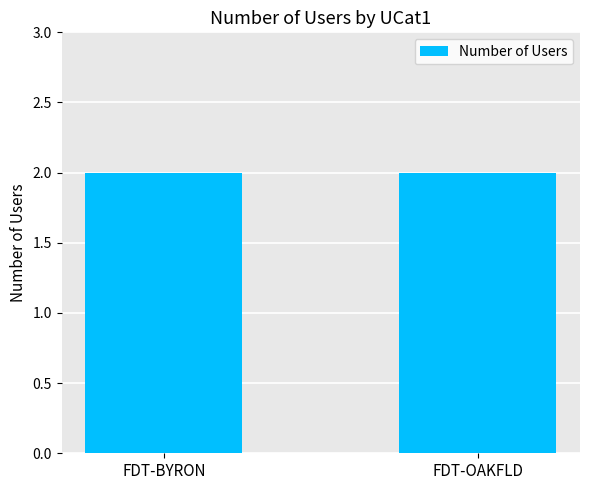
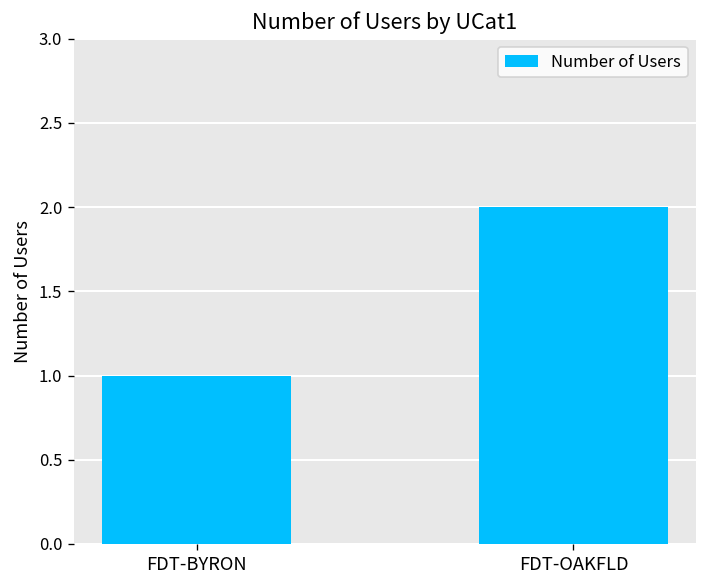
  {
-   "FDT-BYRON": 2,
+   "FDT-BYRON": 1,
    "FDT-OAKFLD": 2
  }
